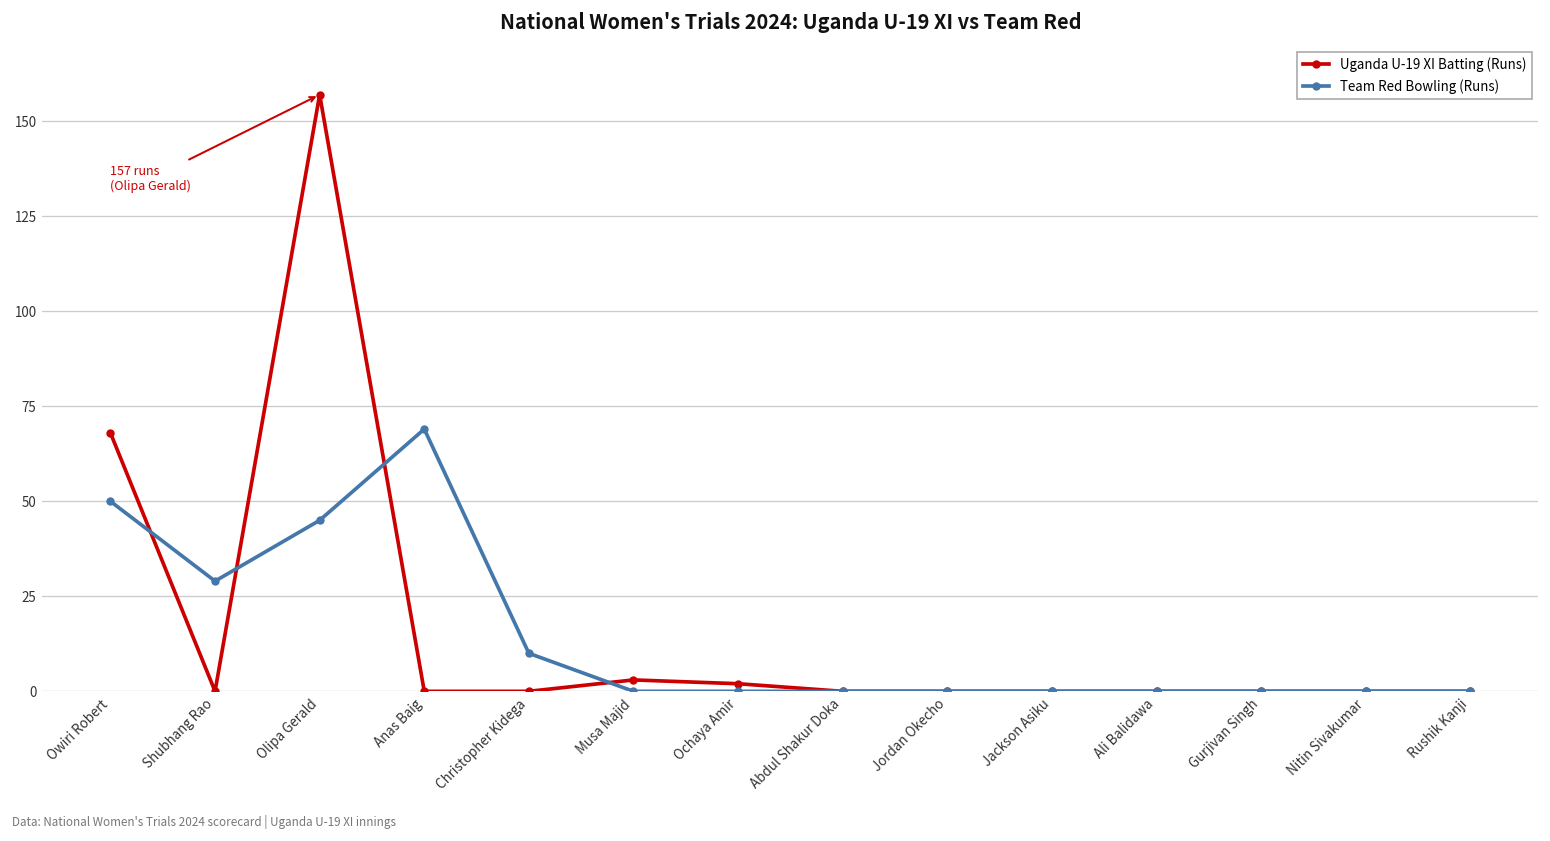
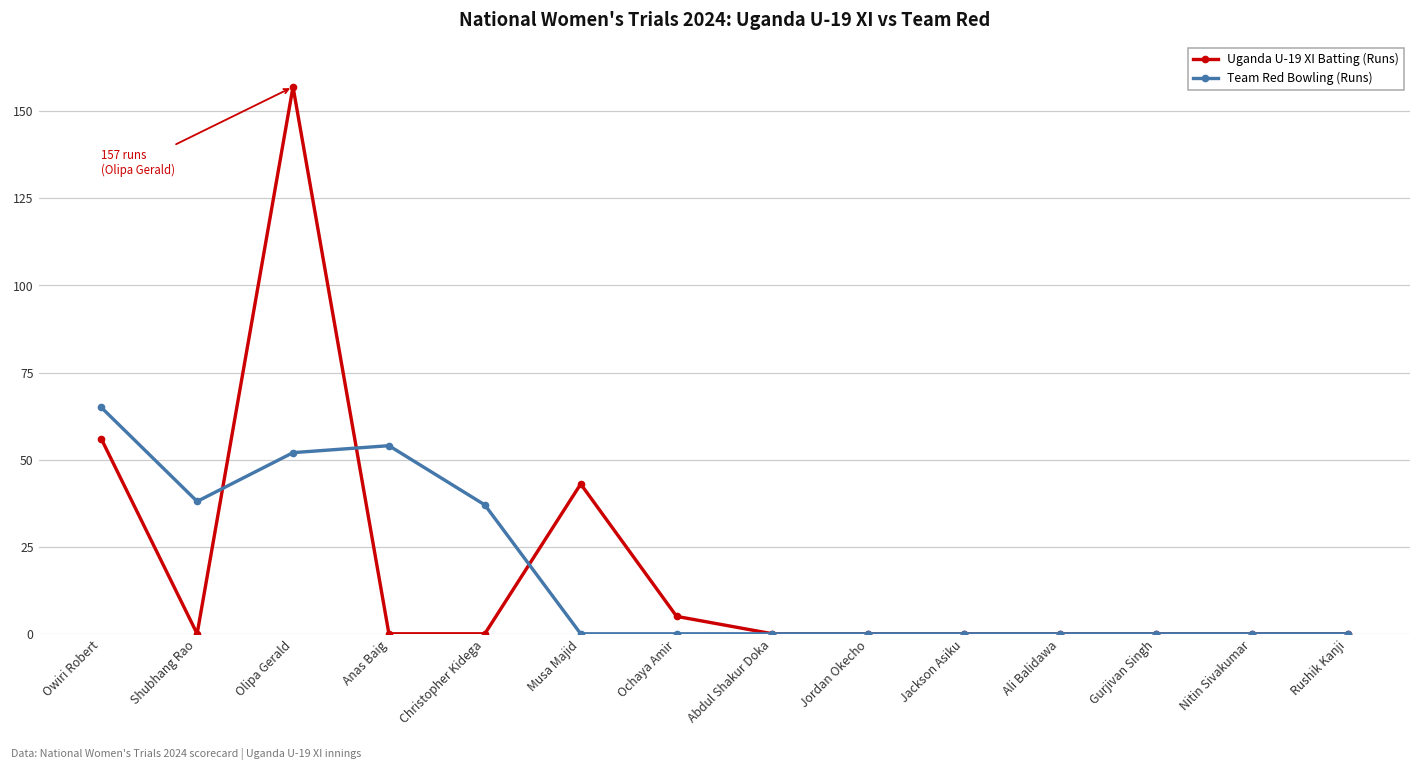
  {
    "Uganda U-19 XI Batting (Runs)": {
-     "Owiri Robert": 68,
+     "Owiri Robert": 56,
      "Shubhang Rao": 0,
      "Anas Baig": 0,
      "Christopher Kidega": 0,
-     "Musa Majid": 3,
-     "Ochaya Amir": 2
+     "Musa Majid": 43,
+     "Ochaya Amir": 5
    },
    "Team Red Bowling (Runs)": {
-     "Owiri Robert": 50,
-     "Shubhang Rao": 29,
-     "Olipa Gerald": 45,
-     "Anas Baig": 69,
-     "Christopher Kidega": 10,
+     "Owiri Robert": 65,
+     "Shubhang Rao": 38,
+     "Olipa Gerald": 52,
+     "Anas Baig": 54,
+     "Christopher Kidega": 37,
      "Musa Majid": 0,
      "Ochaya Amir": 0
    }
  }
